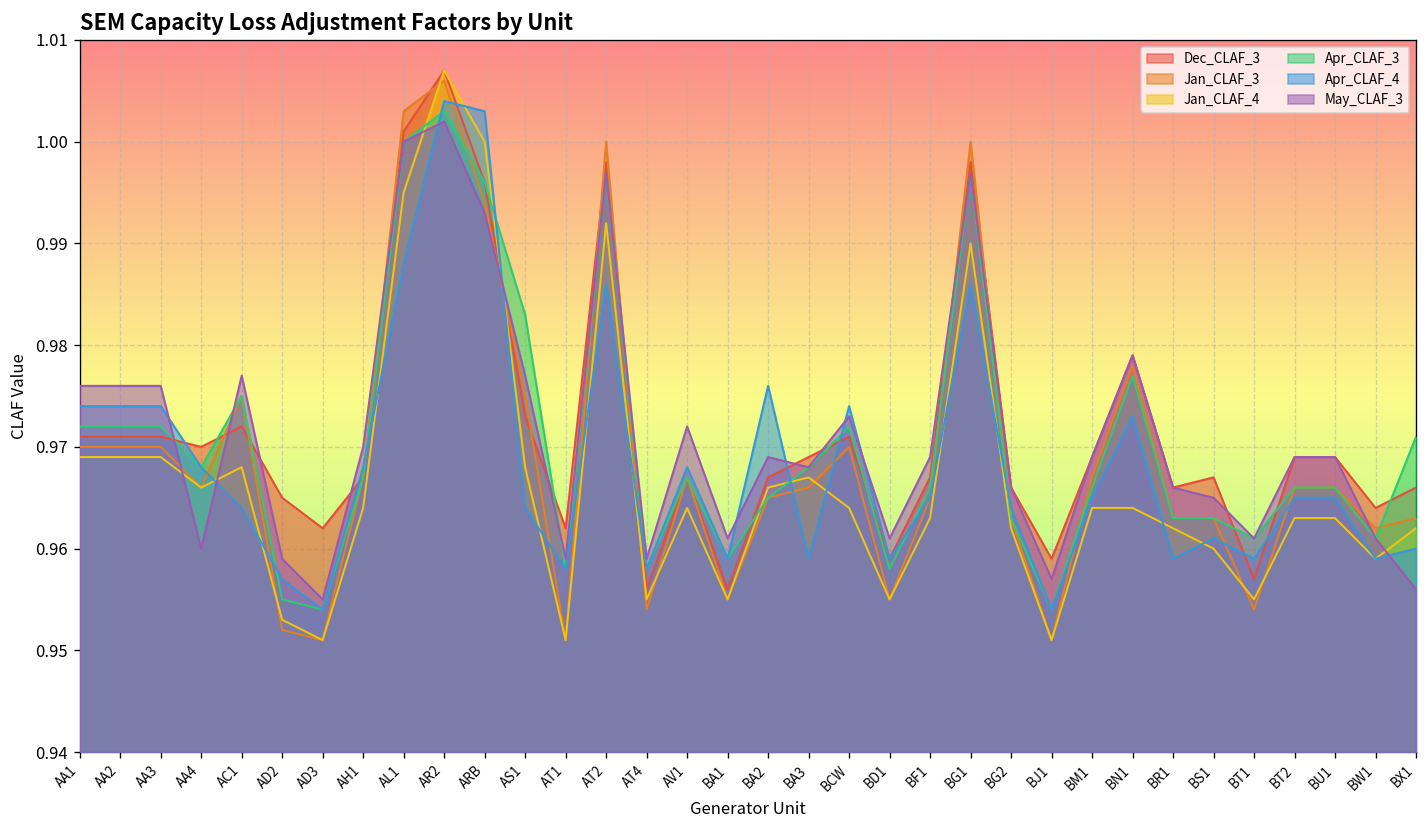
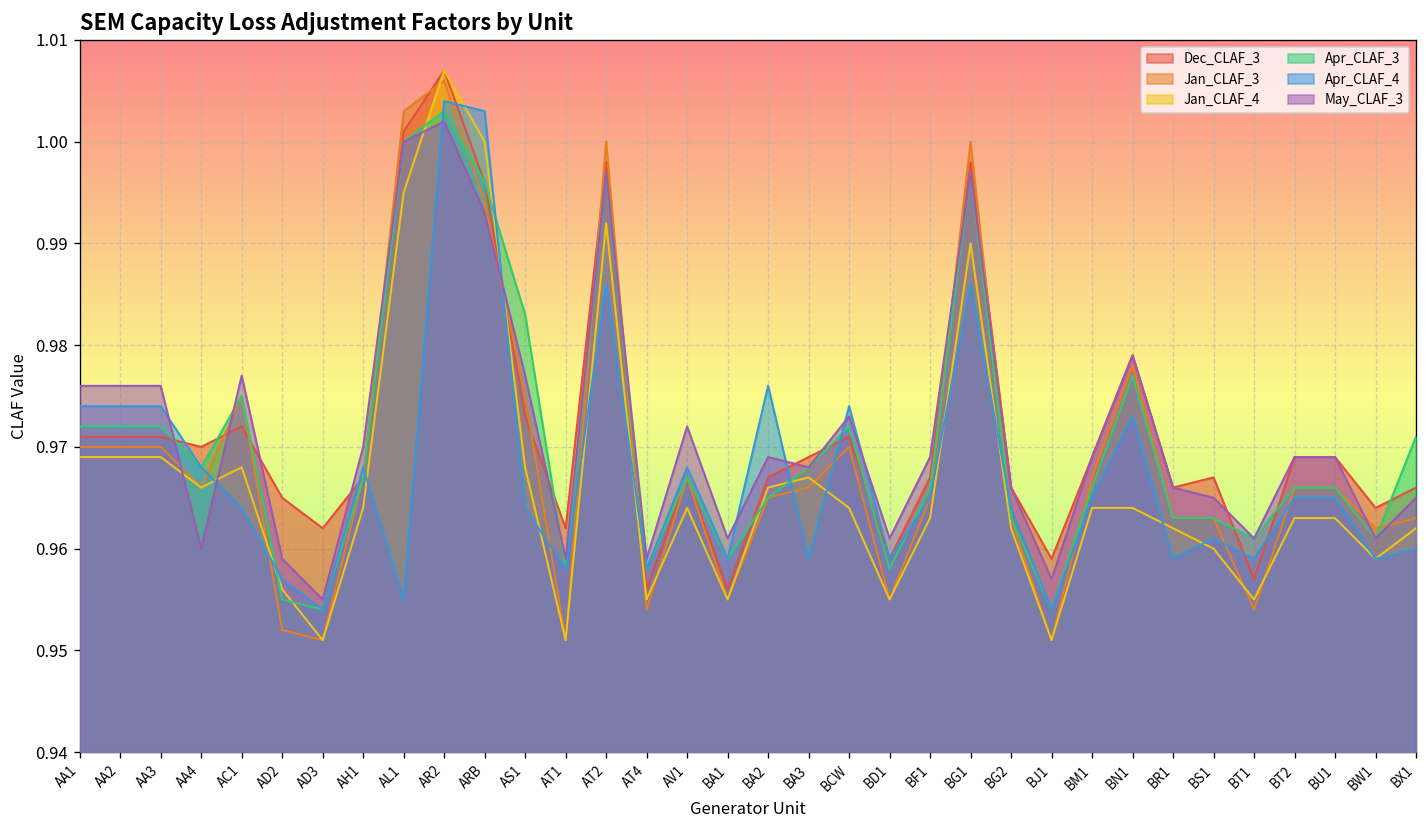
  {
    "Jan_CLAF_4": {
      "AA1": 0.969,
      "AA2": 0.969,
      "AA3": 0.969,
      "AC1": 0.968,
-     "AD2": 0.953,
+     "AD2": 0.956,
      "AH1": 0.964,
      "AL1": 0.995,
      "ARB": 1.000,
      "AS1": 0.968,
      "AT2": 0.992,
      "AT4": 0.955,
      "AV1": 0.964,
      "BA2": 0.966,
      "BA3": 0.967,
      "BCW": 0.964,
      "BF1": 0.963,
      "BG1": 0.990,
      "BG2": 0.962,
      "BM1": 0.964,
      "BN1": 0.964,
      "BR1": 0.962,
      "BS1": 0.960,
      "BT1": 0.955,
      "BT2": 0.963,
      "BU1": 0.963,
      "BX1": 0.962
    },
    "Apr_CLAF_3": {
      "AA1": 0.972,
      "AA2": 0.972,
      "AA3": 0.972,
      "AD2": 0.955,
      "AR2": 1.003,
      "AS1": 0.983,
      "BCW": 0.972,
      "BD1": 0.958,
      "BF1": 0.966,
      "BM1": 0.966,
      "BN1": 0.977,
      "BX1": 0.971
    },
    "Apr_CLAF_4": {
      "AA1": 0.974,
      "AA2": 0.974,
      "AA3": 0.974,
      "AC1": 0.964,
      "AD2": 0.957,
      "AH1": 0.968,
-     "AL1": 0.988,
+     "AL1": 0.955,
      "AR2": 1.004,
      "ARB": 1.003,
      "AS1": 0.964,
      "AT2": 0.986,
      "AV1": 0.968,
      "BA2": 0.976,
      "BA3": 0.959,
      "BCW": 0.974,
      "BG1": 0.986,
      "BG2": 0.964,
      "BM1": 0.965,
      "BN1": 0.973,
      "BR1": 0.959,
      "BS1": 0.961,
      "BT1": 0.959,
      "BT2": 0.965,
      "BU1": 0.965,
      "BX1": 0.960
    },
    "May_CLAF_3": {
      "AA1": 0.976,
      "AA2": 0.976,
      "AA3": 0.976,
      "AA4": 0.960,
      "AC1": 0.977,
      "AD2": 0.959,
      "AD3": 0.955,
      "AH1": 0.970,
      "AR2": 1.002,
      "ARB": 0.993,
      "AS1": 0.977,
      "AT1": 0.959,
      "AT4": 0.959,
      "AV1": 0.972,
      "BA1": 0.961,
      "BA2": 0.969,
      "BCW": 0.973,
      "BD1": 0.961,
      "BF1": 0.969,
      "BJ1": 0.957,
      "BS1": 0.965,
-     "BX1": 0.956
+     "BX1": 0.965
    }
  }
